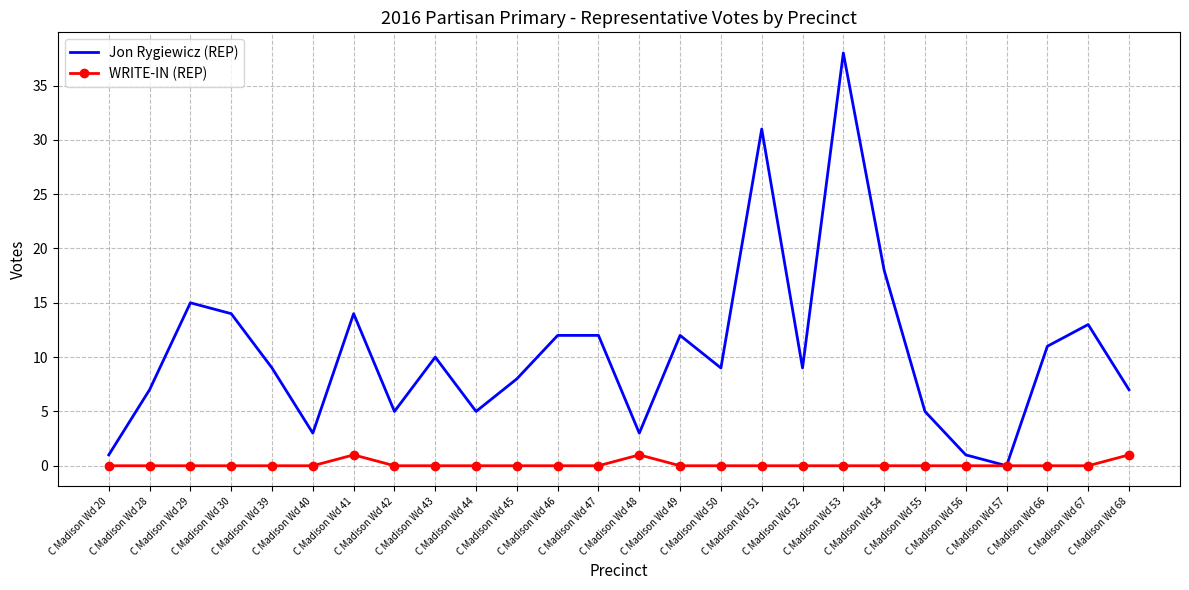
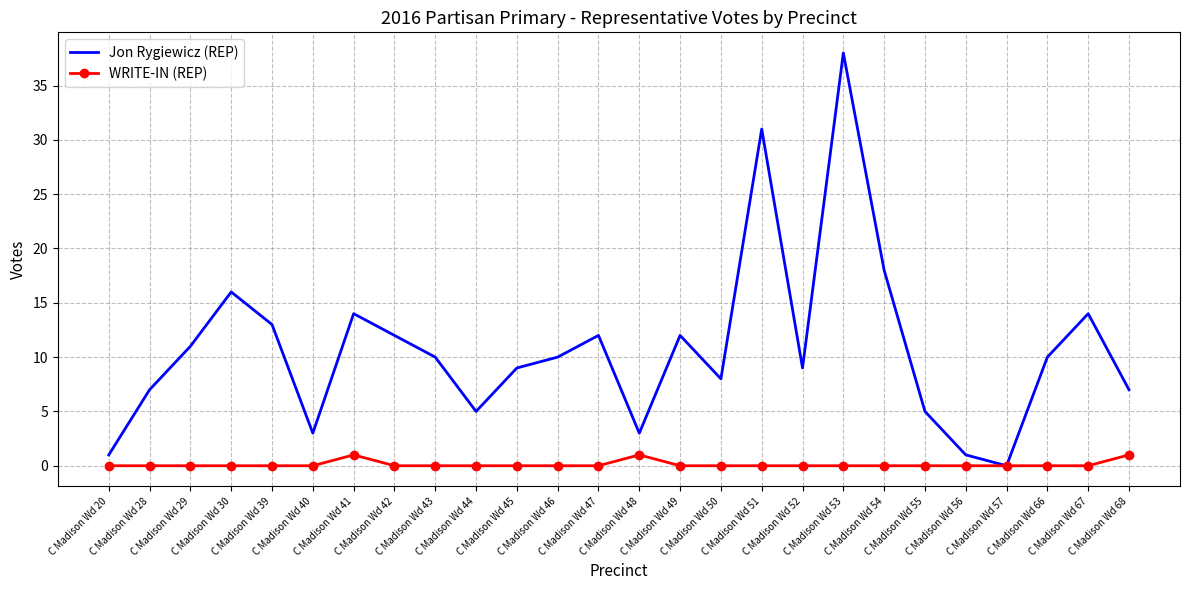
  {
    "Jon Rygiewicz (REP)": {
      "C Madison Wd 20": 1,
      "C Madison Wd 28": 7,
-     "C Madison Wd 29": 15,
-     "C Madison Wd 30": 14,
-     "C Madison Wd 39": 9,
+     "C Madison Wd 29": 11,
+     "C Madison Wd 30": 16,
+     "C Madison Wd 39": 13,
      "C Madison Wd 40": 3,
      "C Madison Wd 41": 14,
-     "C Madison Wd 42": 5,
+     "C Madison Wd 42": 12,
      "C Madison Wd 43": 10,
      "C Madison Wd 44": 5,
-     "C Madison Wd 45": 8,
-     "C Madison Wd 46": 12,
+     "C Madison Wd 45": 9,
+     "C Madison Wd 46": 10,
      "C Madison Wd 47": 12,
      "C Madison Wd 48": 3,
      "C Madison Wd 49": 12,
-     "C Madison Wd 50": 9,
+     "C Madison Wd 50": 8,
      "C Madison Wd 51": 31,
      "C Madison Wd 52": 9,
      "C Madison Wd 53": 38,
      "C Madison Wd 54": 18,
      "C Madison Wd 55": 5,
      "C Madison Wd 56": 1,
-     "C Madison Wd 66": 11,
-     "C Madison Wd 67": 13,
+     "C Madison Wd 66": 10,
+     "C Madison Wd 67": 14,
      "C Madison Wd 68": 7
    },
    "WRITE-IN (REP)": {
      "C Madison Wd 20": 0,
      "C Madison Wd 28": 0,
      "C Madison Wd 29": 0,
      "C Madison Wd 30": 0,
      "C Madison Wd 39": 0,
      "C Madison Wd 40": 0,
      "C Madison Wd 41": 1,
      "C Madison Wd 42": 0,
      "C Madison Wd 43": 0,
      "C Madison Wd 44": 0,
      "C Madison Wd 45": 0,
      "C Madison Wd 46": 0,
      "C Madison Wd 47": 0,
      "C Madison Wd 48": 1,
      "C Madison Wd 49": 0,
      "C Madison Wd 50": 0,
      "C Madison Wd 51": 0,
      "C Madison Wd 52": 0,
      "C Madison Wd 53": 0,
      "C Madison Wd 54": 0,
      "C Madison Wd 55": 0,
      "C Madison Wd 56": 0,
      "C Madison Wd 66": 0,
      "C Madison Wd 67": 0,
      "C Madison Wd 68": 1
    }
  }
